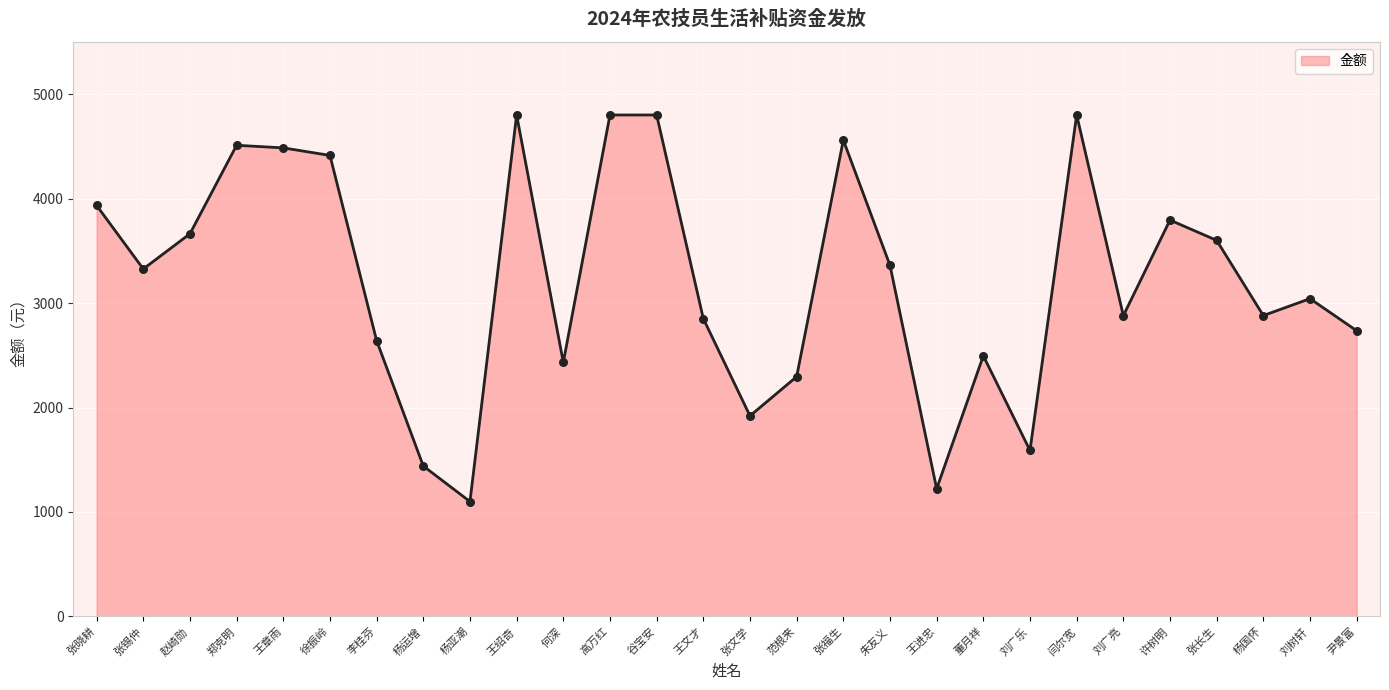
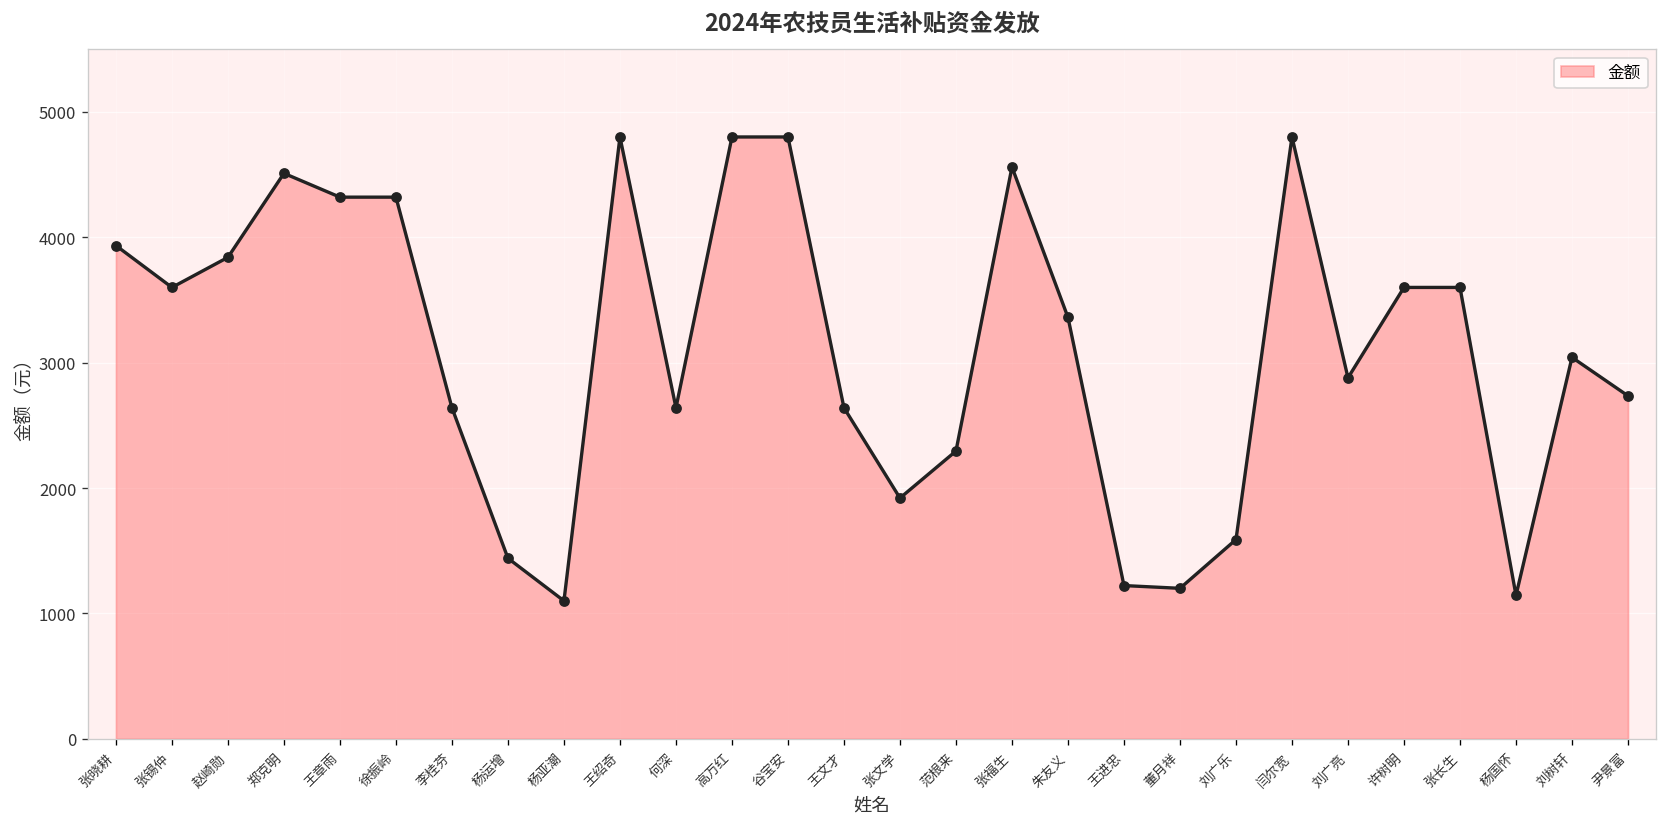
  {
    "张晓耕": 3930,
-   "张锡仲": 3330,
-   "赵崎勋": 3660,
+   "张锡仲": 3600,
+   "赵崎勋": 3840,
    "郑克明": 4510,
-   "王章雨": 4490,
-   "徐振岭": 4410,
+   "王章雨": 4320,
+   "徐振岭": 4320,
    "李桂芬": 2640,
    "杨运增": 1440,
    "杨亚潮": 1100,
    "王绍奇": 4800,
-   "何深": 2430,
+   "何深": 2640,
    "高万红": 4800,
    "谷宝安": 4800,
-   "王文才": 2850,
+   "王文才": 2640,
    "张文学": 1920,
    "范根来": 2300,
    "张福生": 4560,
    "朱友义": 3360,
    "王进忠": 1220,
-   "董月祥": 2500,
+   "董月祥": 1200,
    "刘广乐": 1590,
    "闫尔宽": 4800,
    "刘广亮": 2880,
-   "许树明": 3790,
+   "许树明": 3600,
    "张长生": 3600,
-   "杨国怀": 2880,
+   "杨国怀": 1140,
    "刘树轩": 3040,
    "尹景富": 2740
  }
